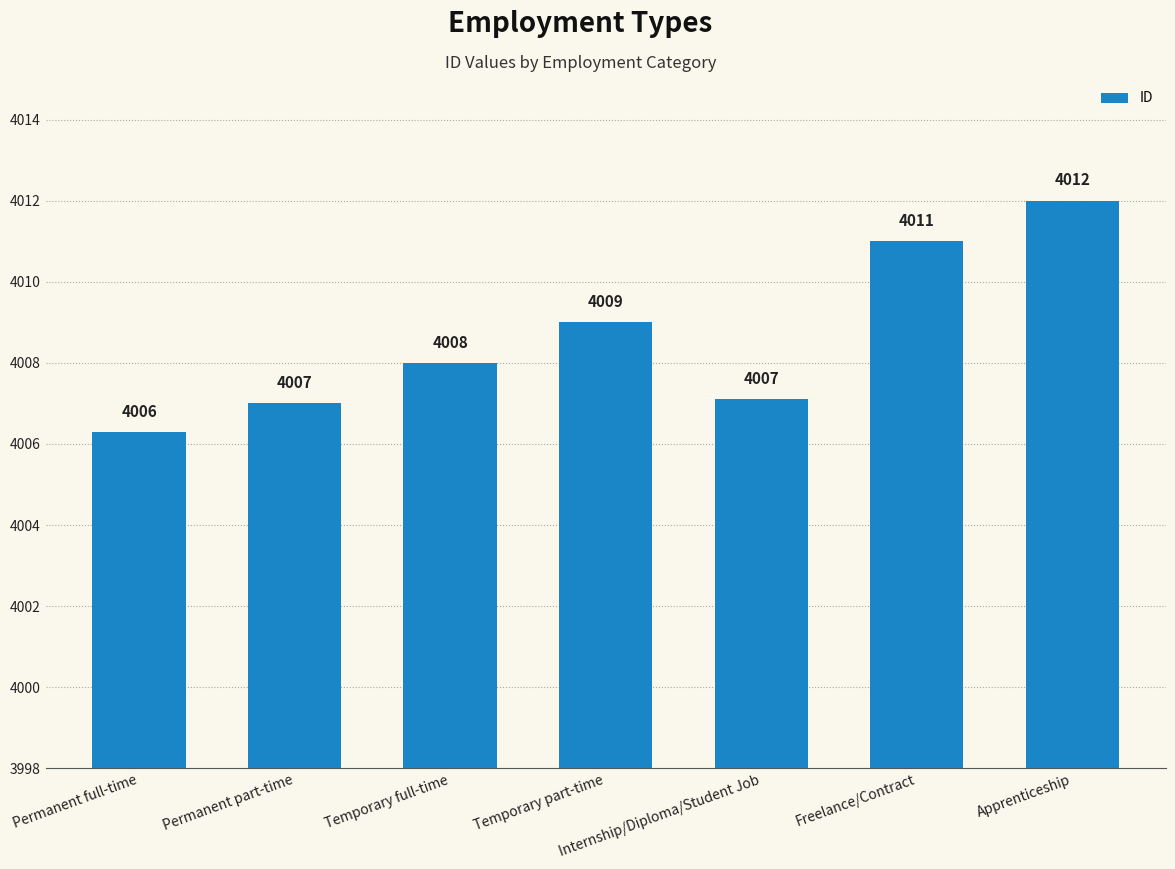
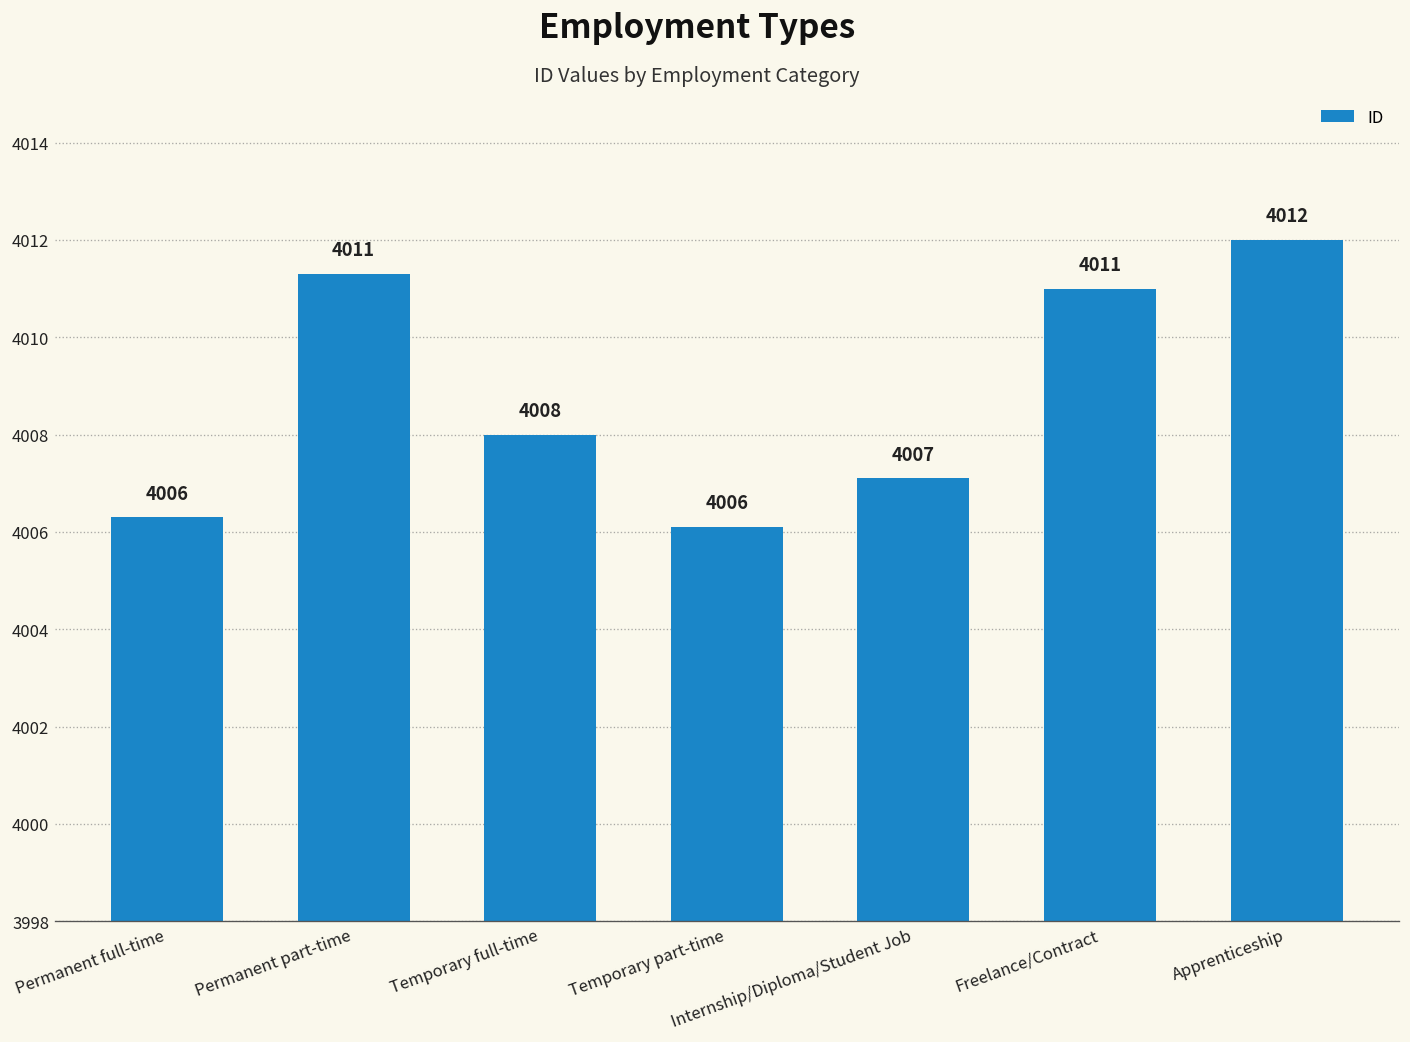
  {
    "Permanent full-time": 4006,
-   "Permanent part-time": 4007,
+   "Permanent part-time": 4011,
    "Temporary full-time": 4008,
-   "Temporary part-time": 4009,
+   "Temporary part-time": 4006,
    "Internship/Diploma/Student Job": 4007,
    "Freelance/Contract": 4011,
    "Apprenticeship": 4012
  }
